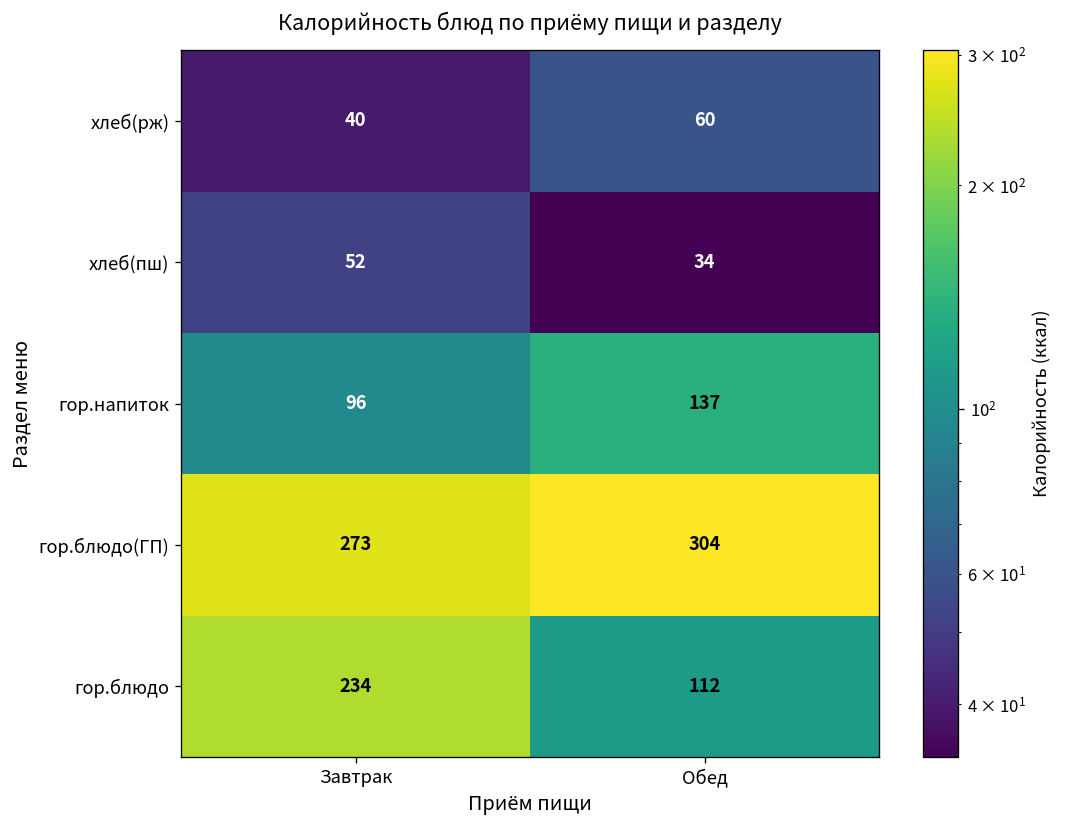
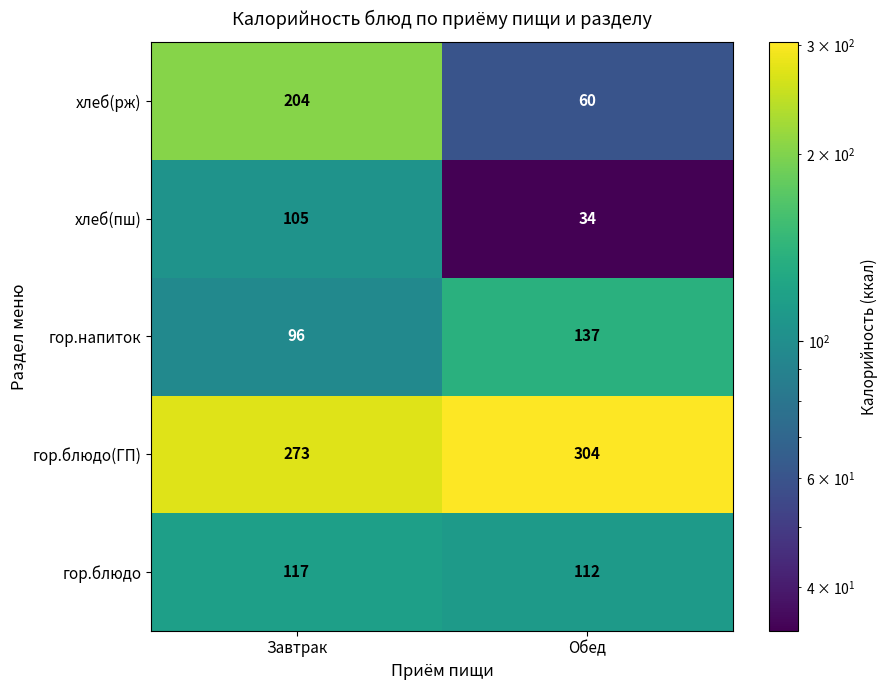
  {
    "хлеб(рж)": {
-     "Завтрак": 40,
+     "Завтрак": 204,
      "Обед": 60
    },
    "хлеб(пш)": {
-     "Завтрак": 52,
+     "Завтрак": 105,
      "Обед": 34
    },
    "гор.напиток": {
      "Завтрак": 96,
      "Обед": 137
    },
    "гор.блюдо(ГП)": {
      "Завтрак": 273,
      "Обед": 304
    },
    "гор.блюдо": {
-     "Завтрак": 234,
+     "Завтрак": 117,
      "Обед": 112
    }
  }
